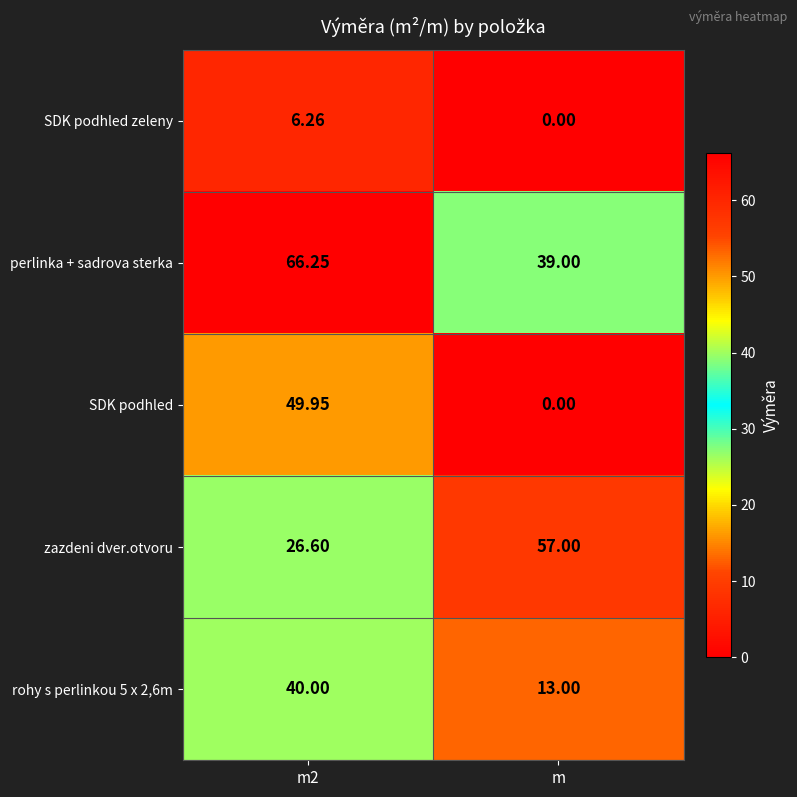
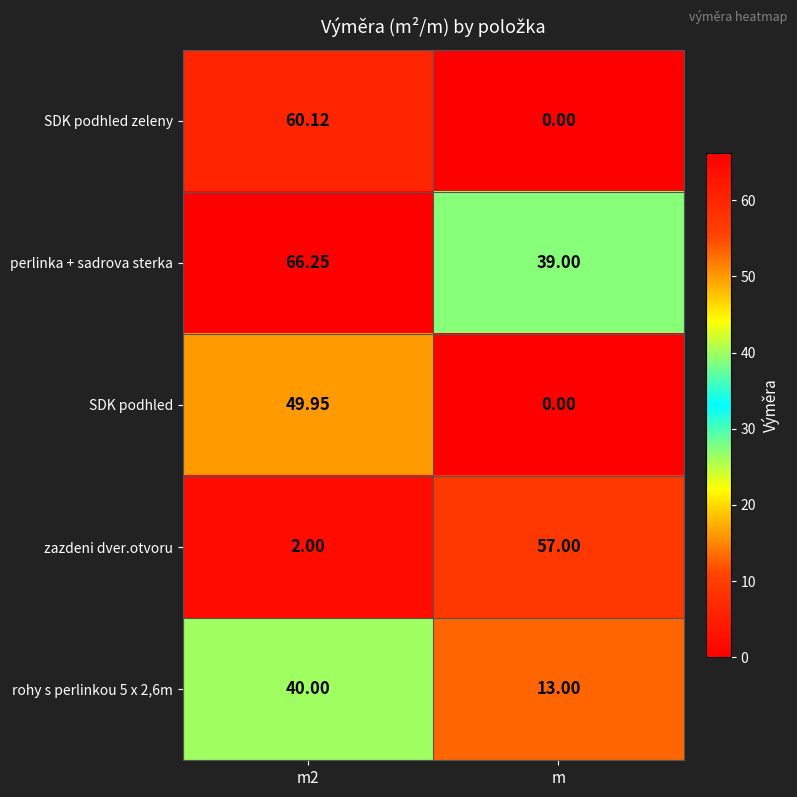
  {
    "SDK podhled zeleny": {
-     "m2": 6.26,
+     "m2": 60.12,
      "m": 0.00
    },
    "perlinka + sadrova sterka": {
      "m2": 66.25,
      "m": 39.00
    },
    "SDK podhled": {
      "m2": 49.95,
      "m": 0.00
    },
    "zazdeni dver.otvoru": {
-     "m2": 26.60,
+     "m2": 2.00,
      "m": 57.00
    },
    "rohy s perlinkou 5 x 2,6m": {
      "m2": 40.00,
      "m": 13.00
    }
  }
